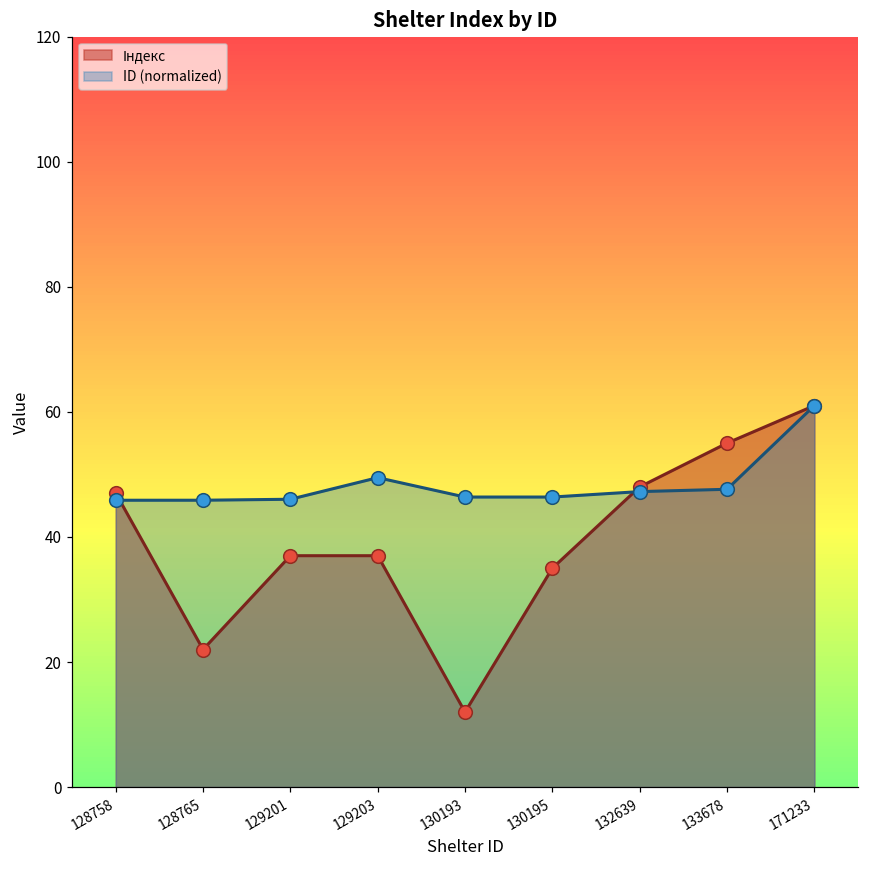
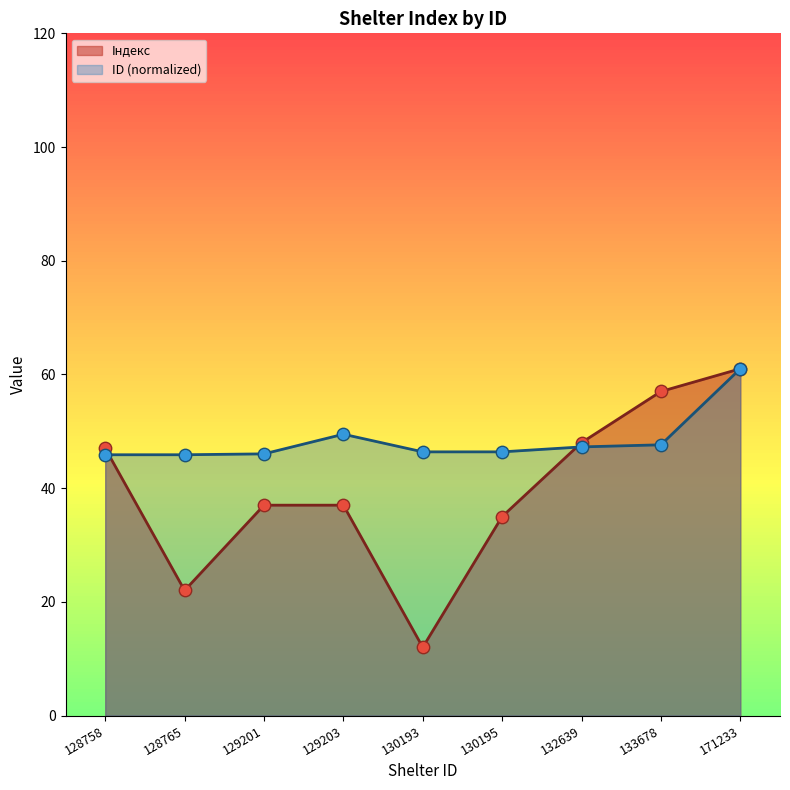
  {
    "Індекс": {
      "128758": 47,
      "128765": 22,
      "129201": 37,
      "129203": 37,
      "130193": 12,
      "130195": 35,
      "132639": 48,
-     "133678": 55
+     "133678": 57
    },
    "ID (normalized)": {
      "128758": 46,
      "128765": 46,
      "129201": 46,
      "129203": 49,
      "130193": 46,
      "130195": 46,
      "132639": 47,
      "133678": 48
    }
  }
